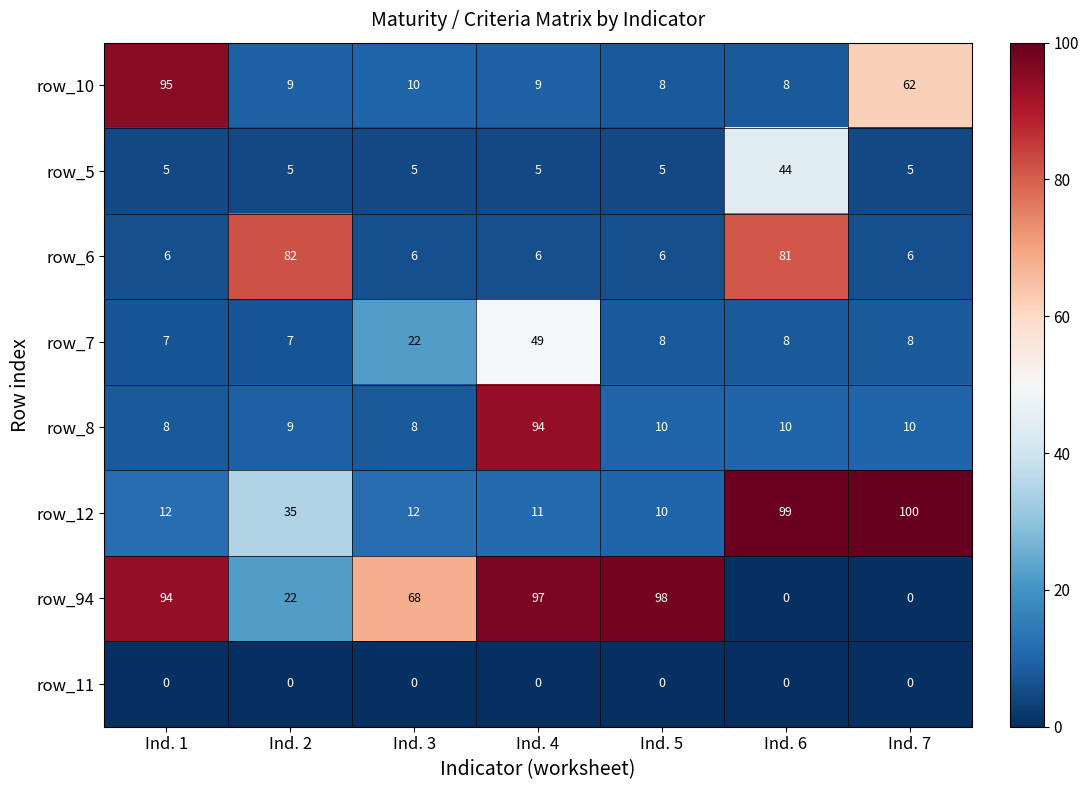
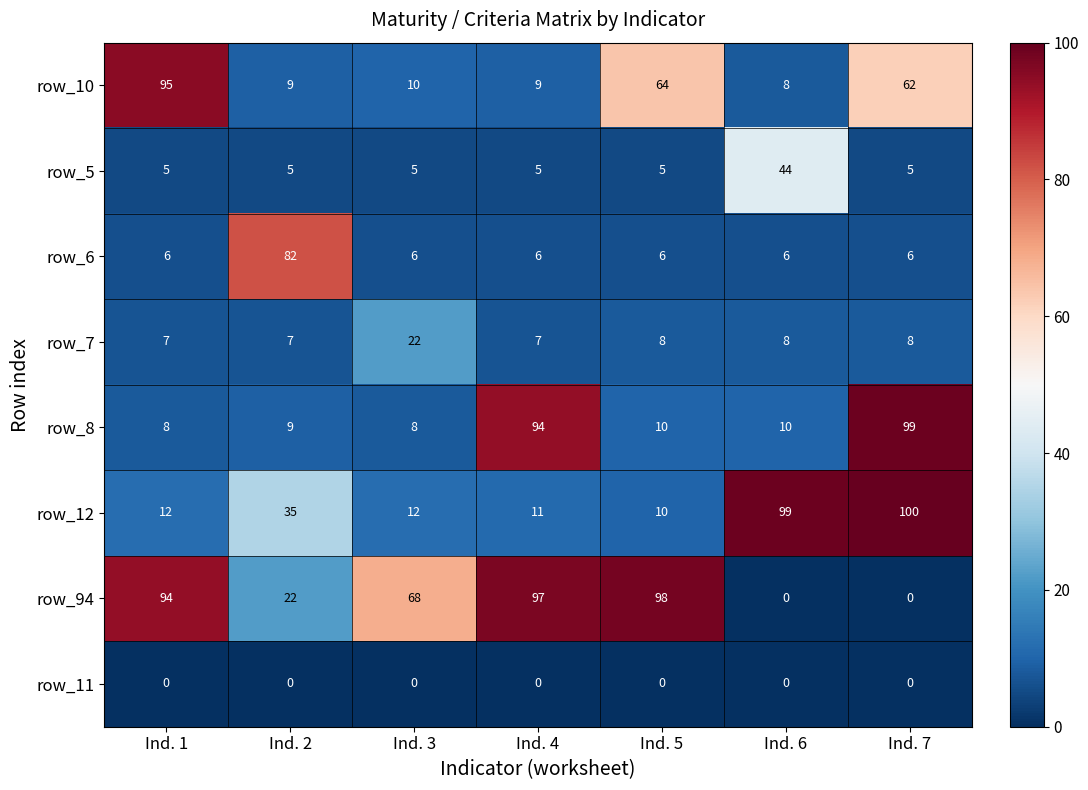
  {
    "row_10": {
      "Ind. 1": 95,
      "Ind. 2": 9,
      "Ind. 3": 10,
      "Ind. 4": 9,
-     "Ind. 5": 8,
+     "Ind. 5": 64,
      "Ind. 6": 8,
      "Ind. 7": 62
    },
    "row_5": {
      "Ind. 1": 5,
      "Ind. 2": 5,
      "Ind. 3": 5,
      "Ind. 4": 5,
      "Ind. 5": 5,
      "Ind. 6": 44,
      "Ind. 7": 5
    },
    "row_6": {
      "Ind. 1": 6,
      "Ind. 2": 82,
      "Ind. 3": 6,
      "Ind. 4": 6,
      "Ind. 5": 6,
-     "Ind. 6": 81,
+     "Ind. 6": 6,
      "Ind. 7": 6
    },
    "row_7": {
      "Ind. 1": 7,
      "Ind. 2": 7,
      "Ind. 3": 22,
-     "Ind. 4": 49,
+     "Ind. 4": 7,
      "Ind. 5": 8,
      "Ind. 6": 8,
      "Ind. 7": 8
    },
    "row_8": {
      "Ind. 1": 8,
      "Ind. 2": 9,
      "Ind. 3": 8,
      "Ind. 4": 94,
      "Ind. 5": 10,
      "Ind. 6": 10,
-     "Ind. 7": 10
+     "Ind. 7": 99
    },
    "row_12": {
      "Ind. 1": 12,
      "Ind. 2": 35,
      "Ind. 3": 12,
      "Ind. 4": 11,
      "Ind. 5": 10,
      "Ind. 6": 99,
      "Ind. 7": 100
    },
    "row_94": {
      "Ind. 1": 94,
      "Ind. 2": 22,
      "Ind. 3": 68,
      "Ind. 4": 97,
      "Ind. 5": 98,
      "Ind. 6": 0,
      "Ind. 7": 0
    },
    "row_11": {
      "Ind. 1": 0,
      "Ind. 2": 0,
      "Ind. 3": 0,
      "Ind. 4": 0,
      "Ind. 5": 0,
      "Ind. 6": 0,
      "Ind. 7": 0
    }
  }
